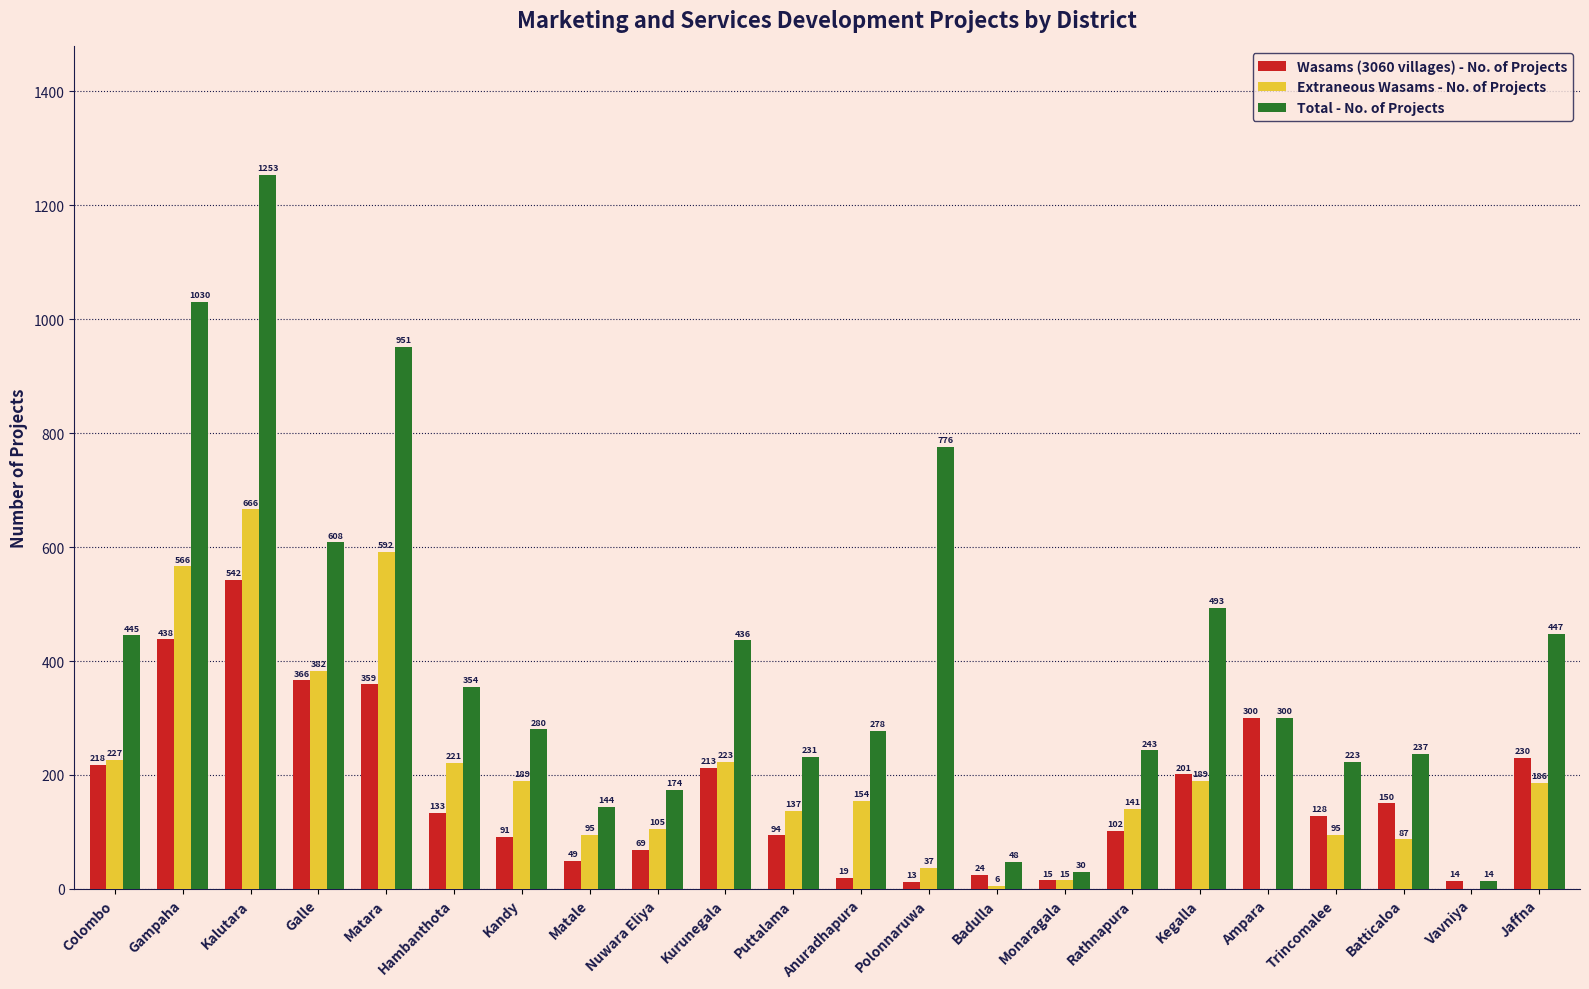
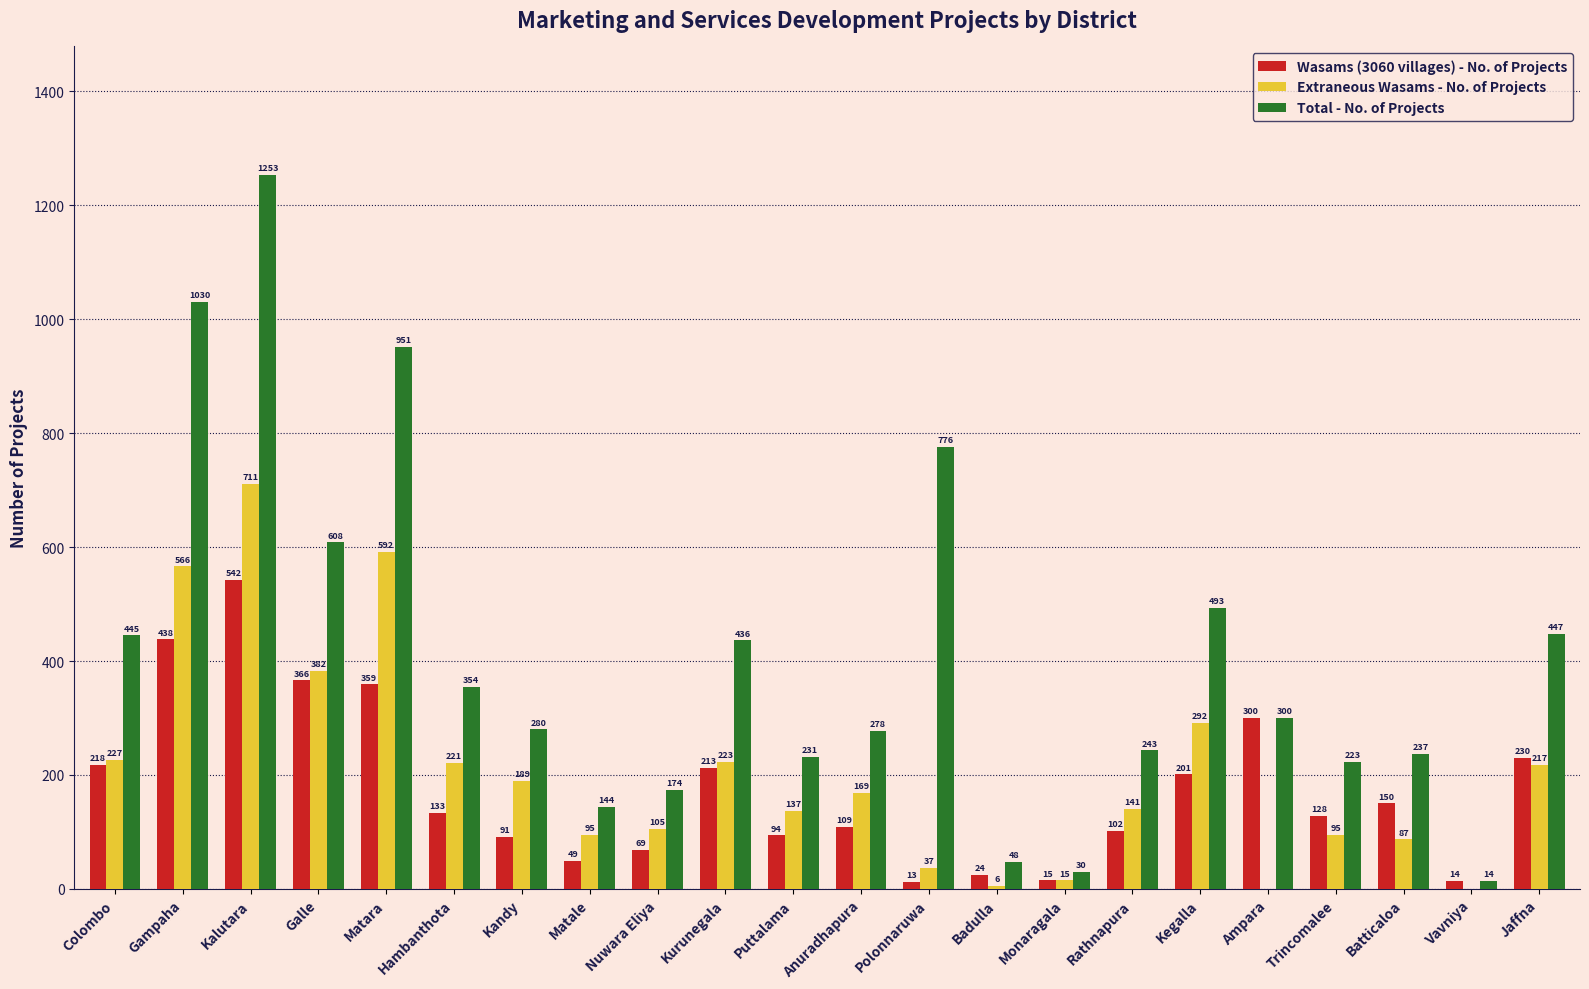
  {
    "Wasams (3060 villages) - No. of Projects": {
      "Colombo": 218,
      "Gampaha": 438,
      "Kalutara": 542,
      "Galle": 366,
      "Matara": 359,
      "Hambanthota": 133,
      "Kandy": 91,
      "Matale": 49,
      "Nuwara Eliya": 69,
      "Kurunegala": 213,
      "Puttalama": 94,
-     "Anuradhapura": 19,
+     "Anuradhapura": 109,
      "Polonnaruwa": 13,
      "Badulla": 24,
      "Monaragala": 15,
      "Rathnapura": 102,
      "Kegalla": 201,
      "Ampara": 300,
      "Trincomalee": 128,
      "Batticaloa": 150,
      "Vavniya": 14,
      "Jaffna": 230
    },
    "Extraneous Wasams - No. of Projects": {
      "Colombo": 227,
      "Gampaha": 566,
-     "Kalutara": 666,
+     "Kalutara": 711,
      "Galle": 382,
      "Matara": 592,
      "Hambanthota": 221,
      "Kandy": 189,
      "Matale": 95,
      "Nuwara Eliya": 105,
      "Kurunegala": 223,
      "Puttalama": 137,
-     "Anuradhapura": 154,
+     "Anuradhapura": 169,
      "Polonnaruwa": 37,
      "Badulla": 6,
      "Monaragala": 15,
      "Rathnapura": 141,
-     "Kegalla": 189,
+     "Kegalla": 292,
      "Trincomalee": 95,
      "Batticaloa": 87,
-     "Jaffna": 186
+     "Jaffna": 217
    },
    "Total - No. of Projects": {
      "Colombo": 445,
      "Gampaha": 1030,
      "Kalutara": 1253,
      "Galle": 608,
      "Matara": 951,
      "Hambanthota": 354,
      "Kandy": 280,
      "Matale": 144,
      "Nuwara Eliya": 174,
      "Kurunegala": 436,
      "Puttalama": 231,
      "Anuradhapura": 278,
      "Polonnaruwa": 776,
      "Badulla": 48,
      "Monaragala": 30,
      "Rathnapura": 243,
      "Kegalla": 493,
      "Ampara": 300,
      "Trincomalee": 223,
      "Batticaloa": 237,
      "Vavniya": 14,
      "Jaffna": 447
    }
  }
